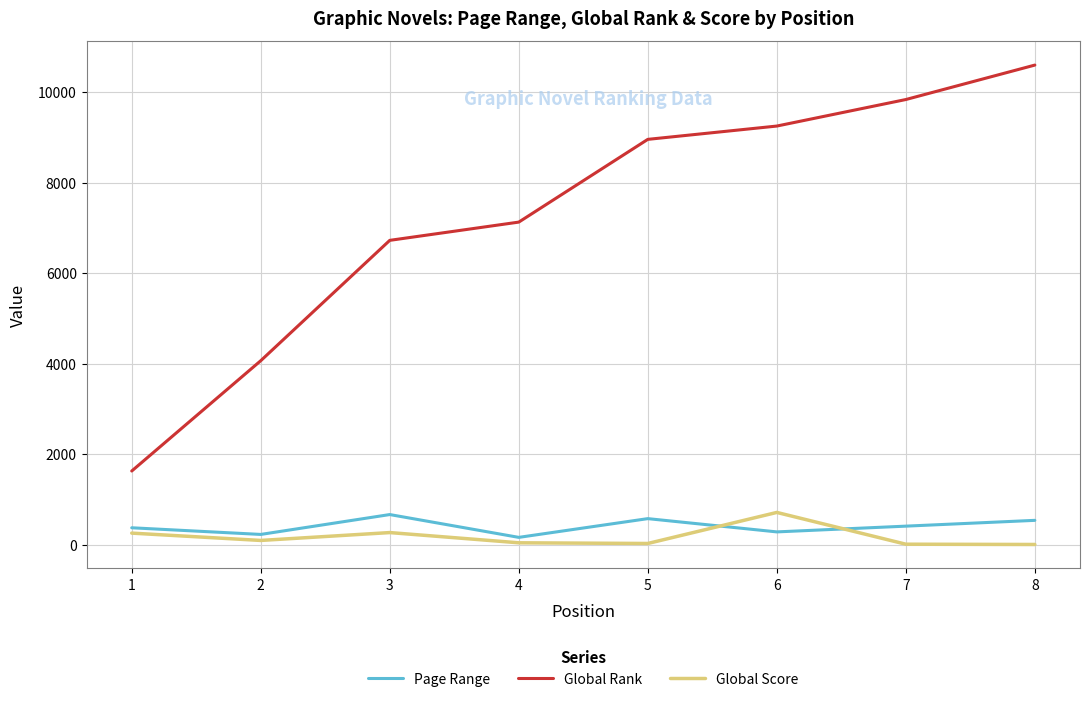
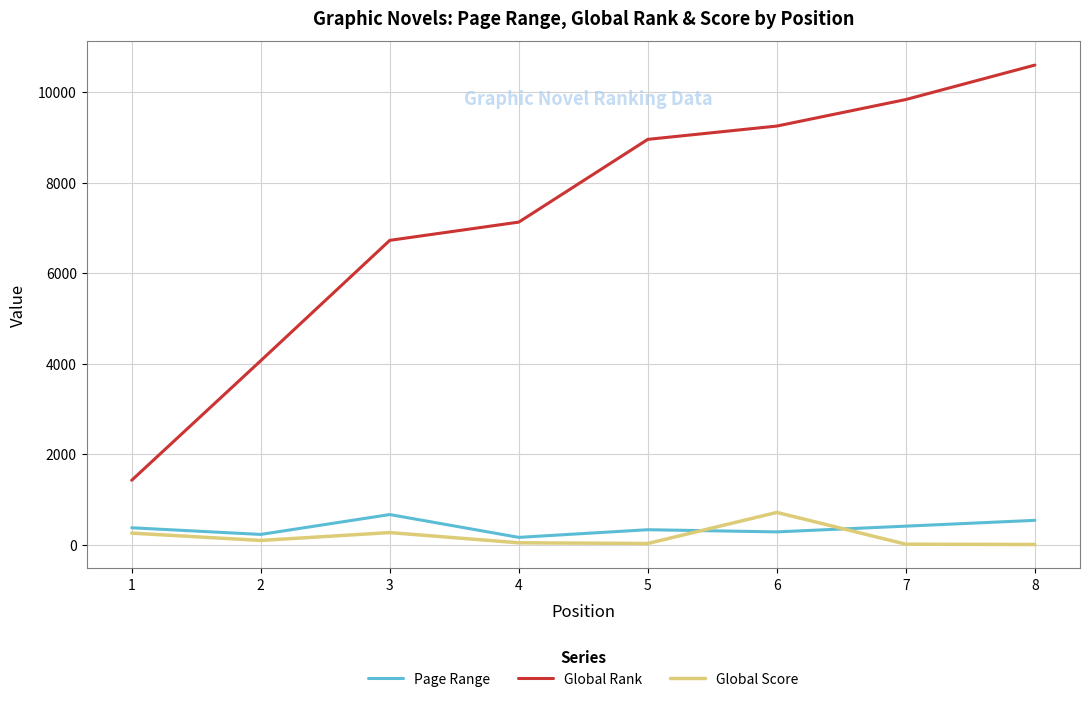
  {
    "Page Range": {
      "1": 400,
      "2": 200,
      "3": 700,
      "4": 200,
-     "5": 600,
+     "5": 300,
      "6": 300,
      "7": 400,
      "8": 500
    },
    "Global Rank": {
-     "1": 1600,
+     "1": 1400,
      "2": 4100,
      "3": 6700,
      "4": 7100,
      "5": 9000,
      "6": 9300,
      "7": 9800,
      "8": 10600
    },
    "Global Score": {
      "1": 300,
      "2": 100,
      "3": 300,
      "4": 0,
      "5": 0,
      "6": 700,
      "7": 0,
      "8": 0
    }
  }
